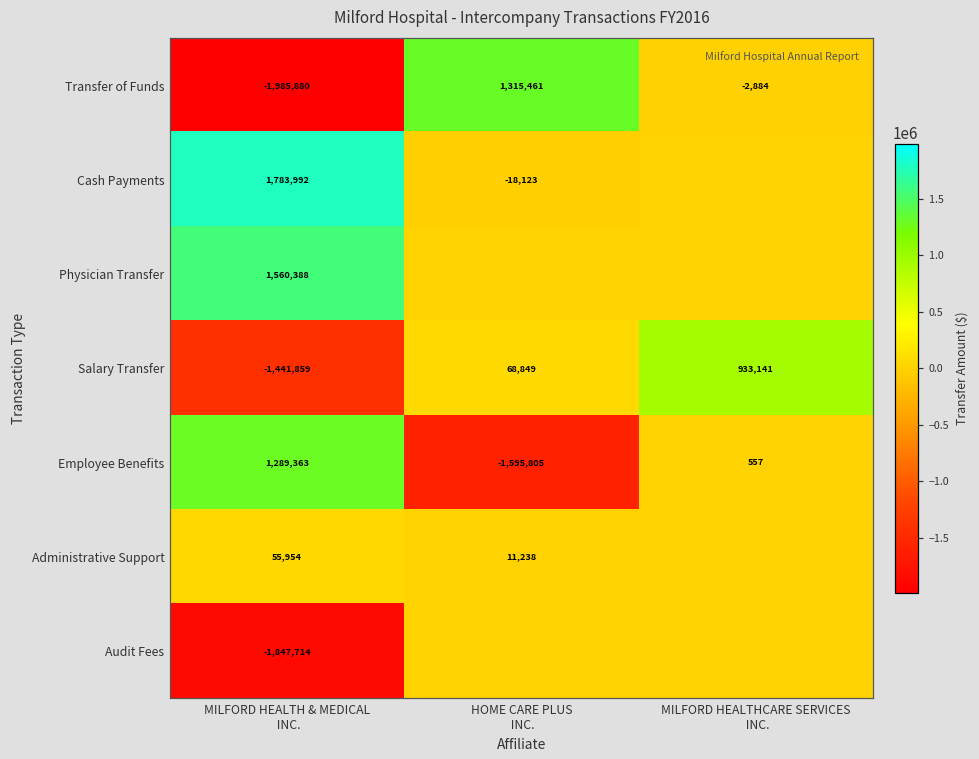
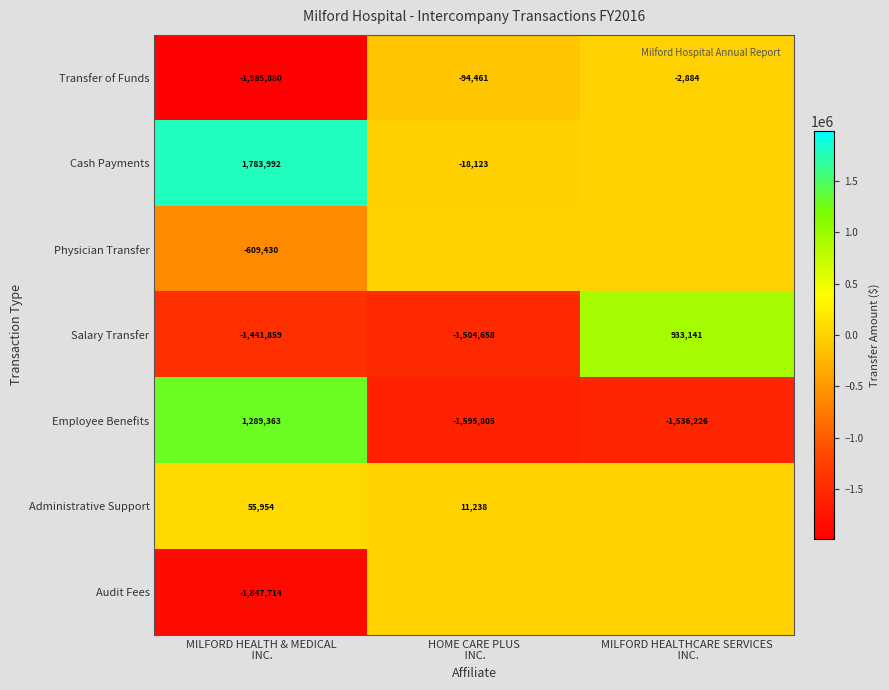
  {
    "Transfer of Funds": {
      "MILFORD HEALTH & MEDICAL INC.": "-1,985,880",
-     "HOME CARE PLUS INC.": "1,315,461"
+     "HOME CARE PLUS INC.": "-94,461"
    },
    "Cash Payments": {
      "MILFORD HEALTH & MEDICAL INC.": "1,783,992",
      "HOME CARE PLUS INC.": "-18,123"
    },
    "Physician Transfer": {
-     "MILFORD HEALTH & MEDICAL INC.": "1,560,388"
+     "MILFORD HEALTH & MEDICAL INC.": "-609,430"
    },
    "Salary Transfer": {
      "MILFORD HEALTH & MEDICAL INC.": "-1,441,859",
-     "HOME CARE PLUS INC.": "68,849",
+     "HOME CARE PLUS INC.": "-1,504,658",
      "MILFORD HEALTHCARE SERVICES INC.": "933,141"
    },
    "Employee Benefits": {
      "MILFORD HEALTH & MEDICAL INC.": "1,289,363",
      "HOME CARE PLUS INC.": "-1,595,805",
-     "MILFORD HEALTHCARE SERVICES INC.": "557"
+     "MILFORD HEALTHCARE SERVICES INC.": "-1,536,226"
    },
    "Administrative Support": {
      "MILFORD HEALTH & MEDICAL INC.": "55,954",
      "HOME CARE PLUS INC.": "11,238"
    },
    "Audit Fees": {
      "MILFORD HEALTH & MEDICAL INC.": "-1,847,714"
    }
  }
